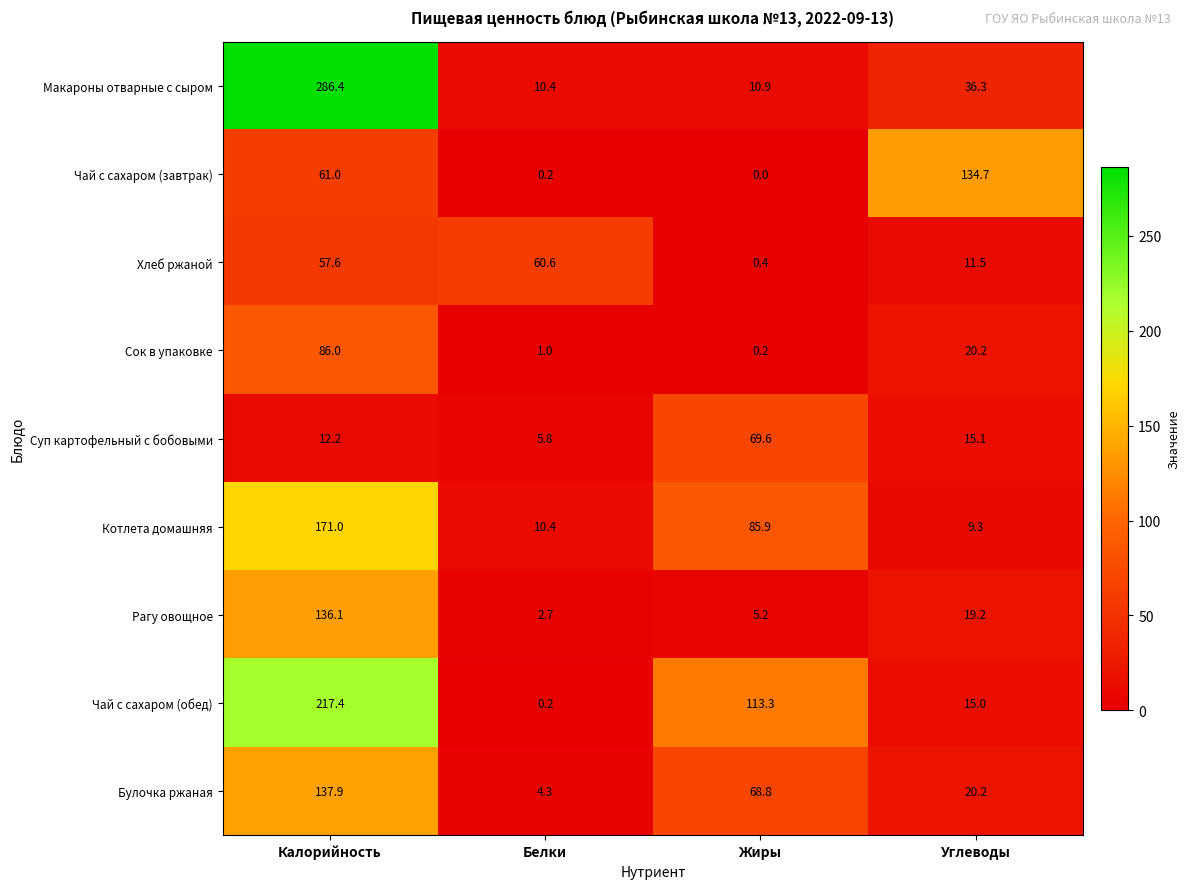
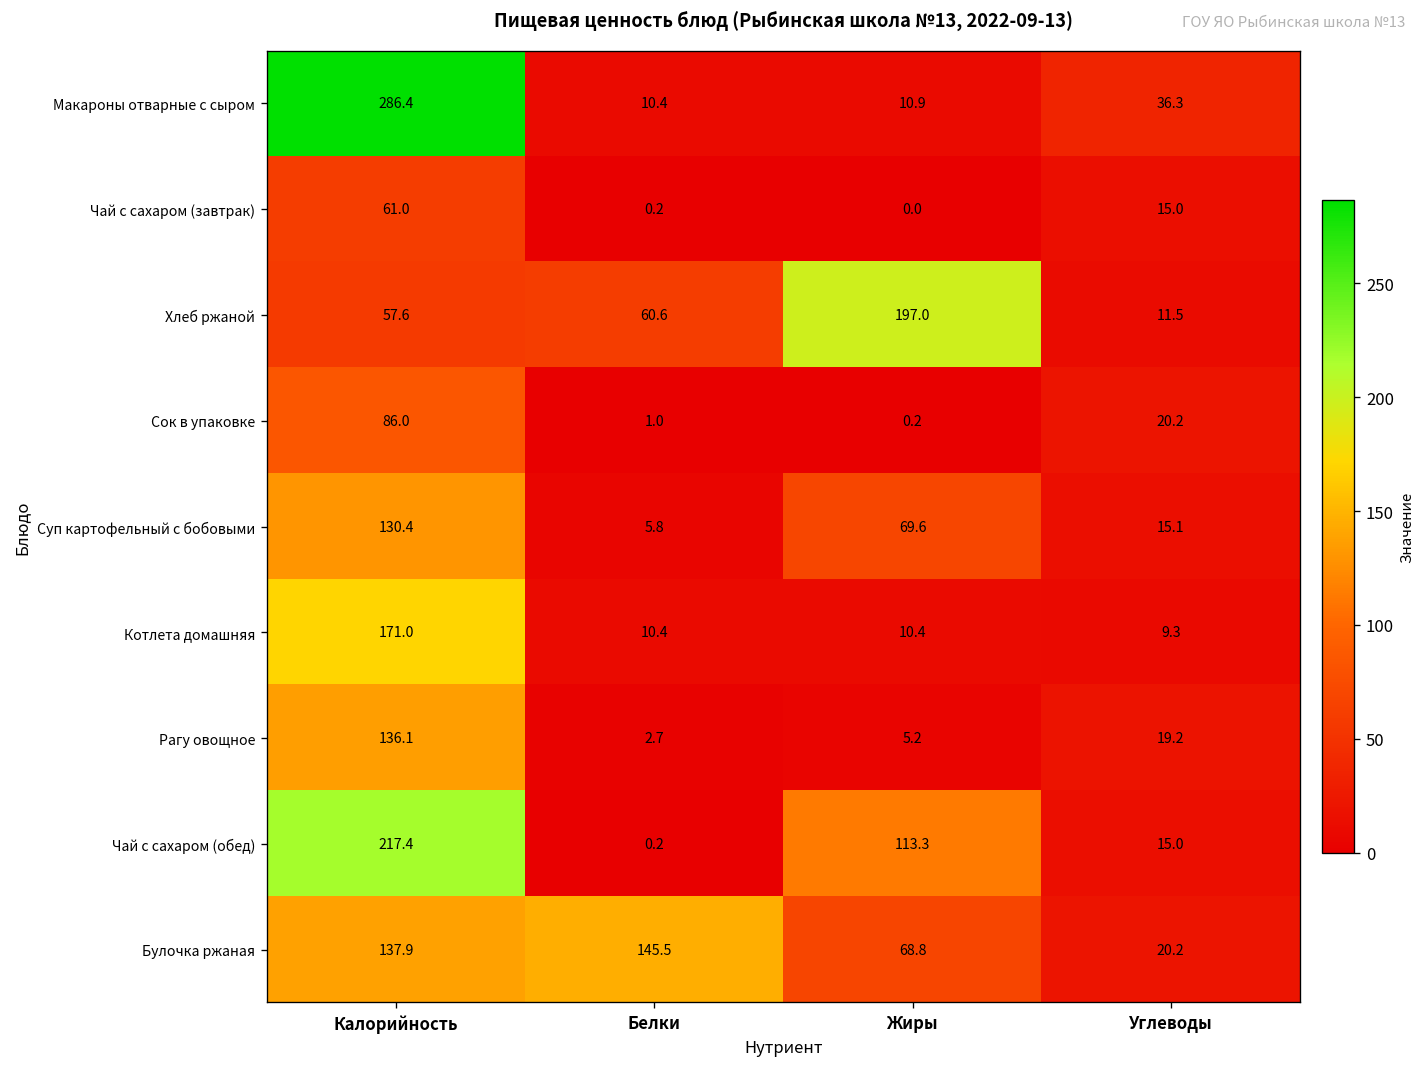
  {
    "Макароны отварные с сыром": {
      "Калорийность": 286.4,
      "Белки": 10.4,
      "Жиры": 10.9,
      "Углеводы": 36.3
    },
    "Чай с сахаром (завтрак)": {
      "Калорийность": 61.0,
      "Белки": 0.2,
      "Жиры": 0.0,
-     "Углеводы": 134.7
+     "Углеводы": 15.0
    },
    "Хлеб ржаной": {
      "Калорийность": 57.6,
      "Белки": 60.6,
-     "Жиры": 0.4,
+     "Жиры": 197.0,
      "Углеводы": 11.5
    },
    "Сок в упаковке": {
      "Калорийность": 86.0,
      "Белки": 1.0,
      "Жиры": 0.2,
      "Углеводы": 20.2
    },
    "Суп картофельный с бобовыми": {
-     "Калорийность": 12.2,
+     "Калорийность": 130.4,
      "Белки": 5.8,
      "Жиры": 69.6,
      "Углеводы": 15.1
    },
    "Котлета домашняя": {
      "Калорийность": 171.0,
      "Белки": 10.4,
-     "Жиры": 85.9,
+     "Жиры": 10.4,
      "Углеводы": 9.3
    },
    "Рагу овощное": {
      "Калорийность": 136.1,
      "Белки": 2.7,
      "Жиры": 5.2,
      "Углеводы": 19.2
    },
    "Чай с сахаром (обед)": {
      "Калорийность": 217.4,
      "Белки": 0.2,
      "Жиры": 113.3,
      "Углеводы": 15.0
    },
    "Булочка ржаная": {
      "Калорийность": 137.9,
-     "Белки": 4.3,
+     "Белки": 145.5,
      "Жиры": 68.8,
      "Углеводы": 20.2
    }
  }
